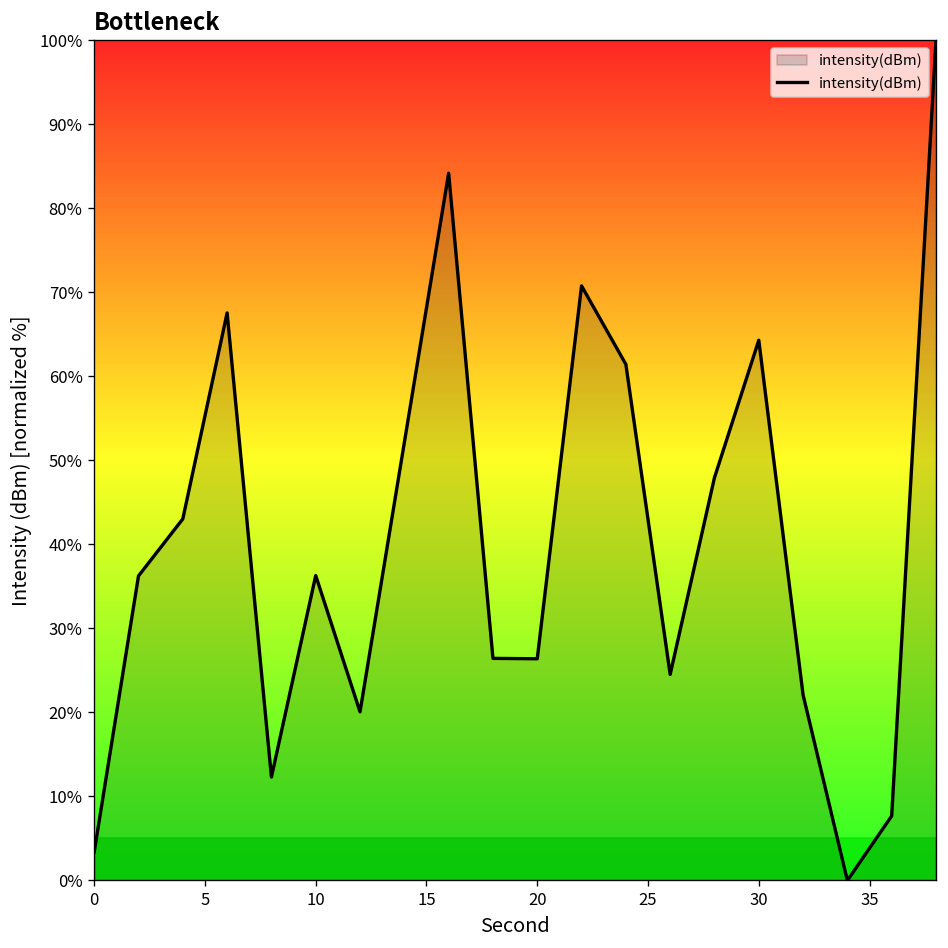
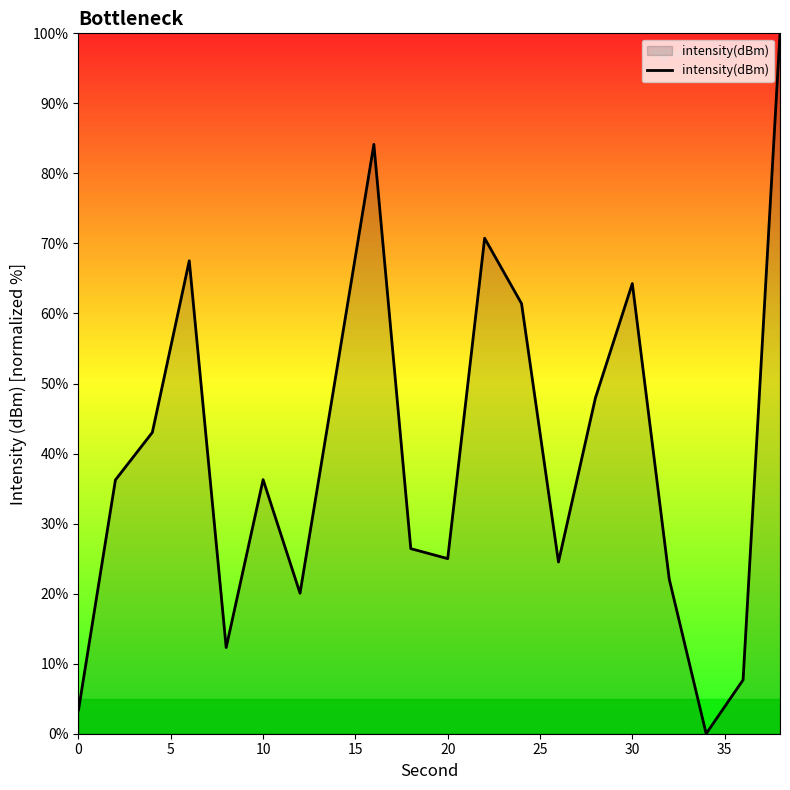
  {
    "10": "36%",
-   "20": "26%",
+   "20": "25%",
    "30": "64%"
  }
